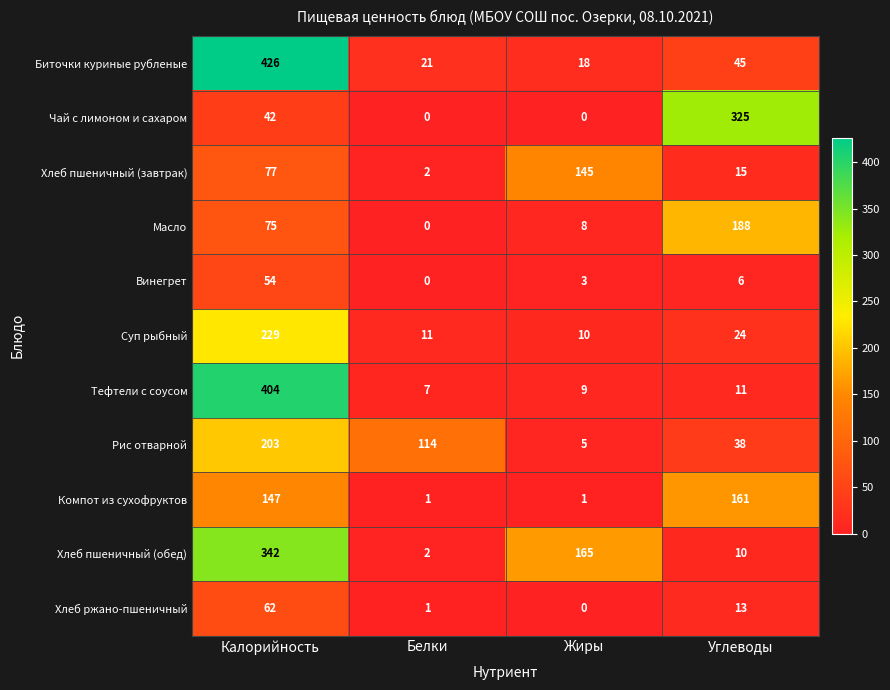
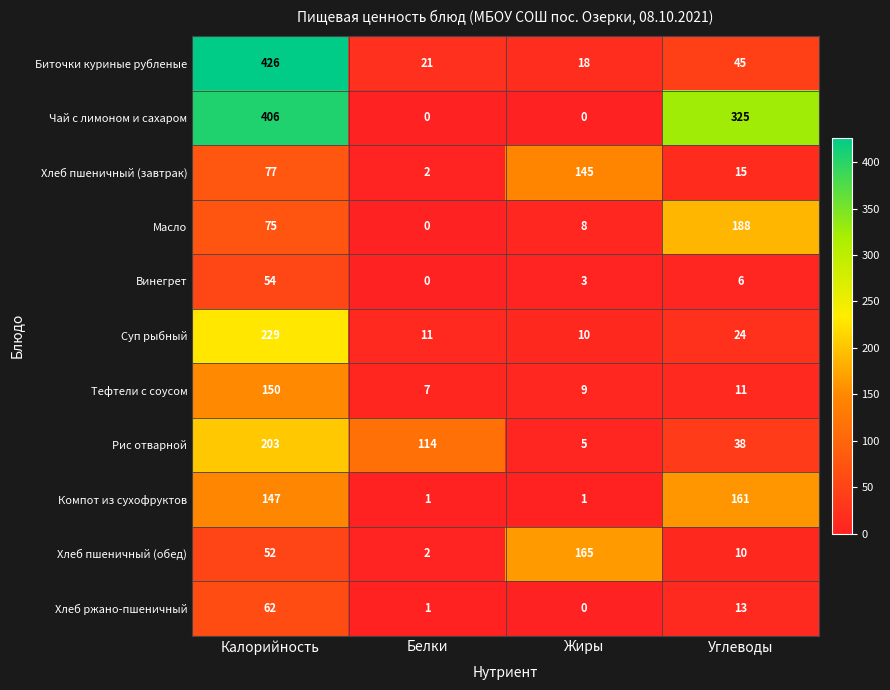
  {
    "Биточки куриные рубленые": {
      "Калорийность": 426,
      "Белки": 21,
      "Жиры": 18,
      "Углеводы": 45
    },
    "Чай с лимоном и сахаром": {
-     "Калорийность": 42,
+     "Калорийность": 406,
      "Белки": 0,
      "Жиры": 0,
      "Углеводы": 325
    },
    "Хлеб пшеничный (завтрак)": {
      "Калорийность": 77,
      "Белки": 2,
      "Жиры": 145,
      "Углеводы": 15
    },
    "Масло": {
      "Калорийность": 75,
      "Белки": 0,
      "Жиры": 8,
      "Углеводы": 188
    },
    "Винегрет": {
      "Калорийность": 54,
      "Белки": 0,
      "Жиры": 3,
      "Углеводы": 6
    },
    "Суп рыбный": {
      "Калорийность": 229,
      "Белки": 11,
      "Жиры": 10,
      "Углеводы": 24
    },
    "Тефтели с соусом": {
-     "Калорийность": 404,
+     "Калорийность": 150,
      "Белки": 7,
      "Жиры": 9,
      "Углеводы": 11
    },
    "Рис отварной": {
      "Калорийность": 203,
      "Белки": 114,
      "Жиры": 5,
      "Углеводы": 38
    },
    "Компот из сухофруктов": {
      "Калорийность": 147,
      "Белки": 1,
      "Жиры": 1,
      "Углеводы": 161
    },
    "Хлеб пшеничный (обед)": {
-     "Калорийность": 342,
+     "Калорийность": 52,
      "Белки": 2,
      "Жиры": 165,
      "Углеводы": 10
    },
    "Хлеб ржано-пшеничный": {
      "Калорийность": 62,
      "Белки": 1,
      "Жиры": 0,
      "Углеводы": 13
    }
  }
